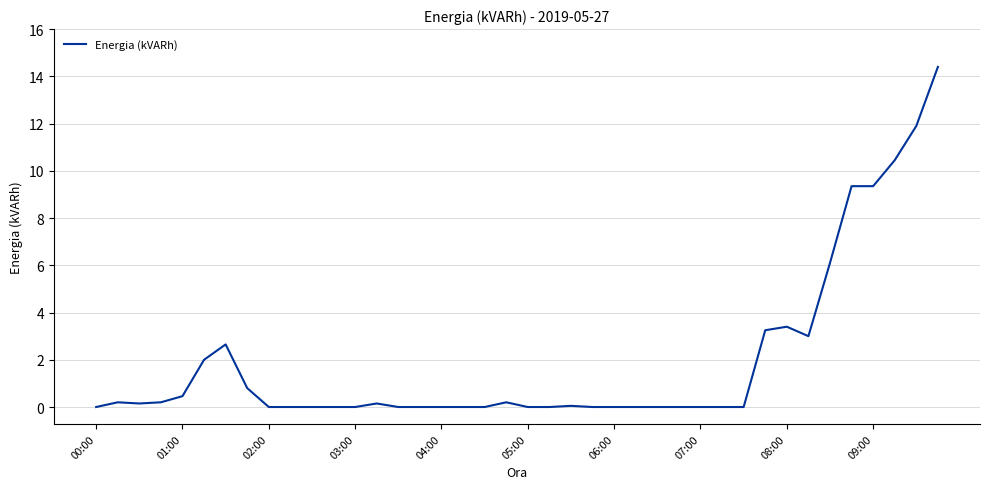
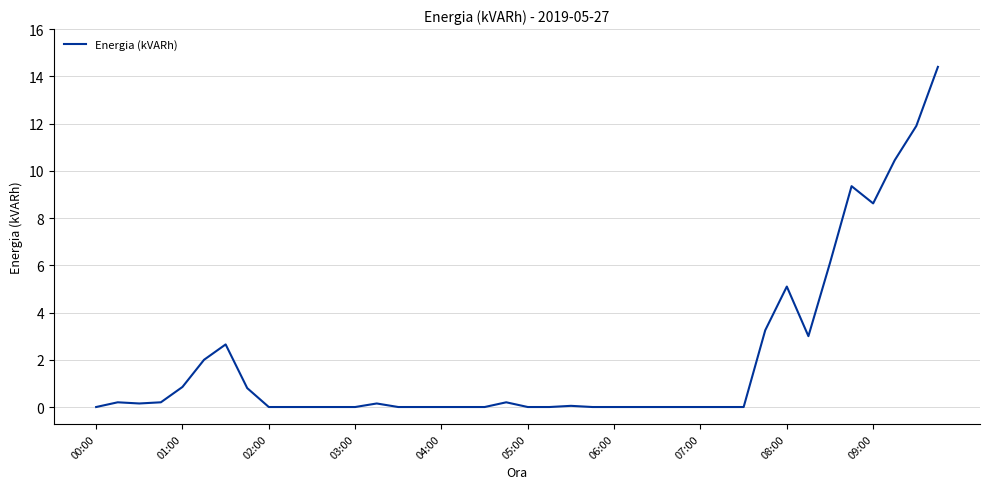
  {
    "00:00": 0.0,
-   "01:00": 0.5,
+   "01:00": 0.9,
    "02:00": 0.0,
    "03:00": 0.0,
    "04:00": 0.0,
    "05:00": 0.0,
    "06:00": 0.0,
    "07:00": 0.0,
-   "08:00": 3.4,
-   "09:00": 9.4
+   "08:00": 5.1,
+   "09:00": 8.6
  }
